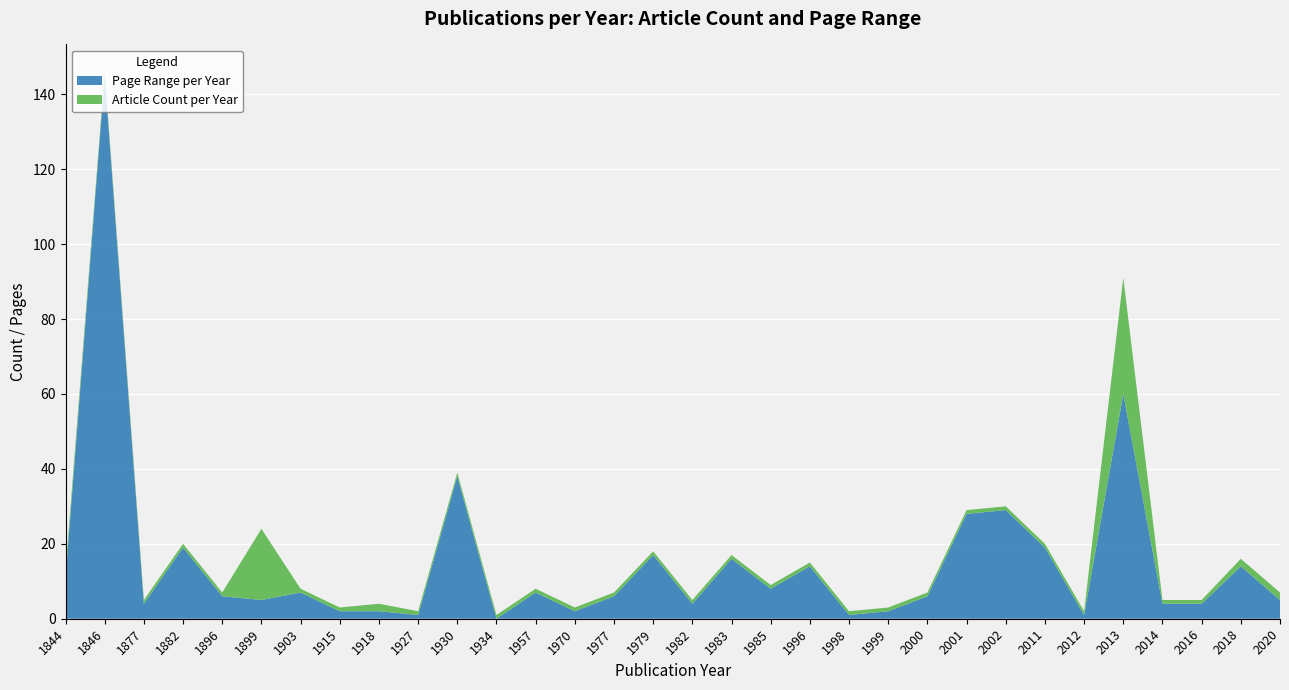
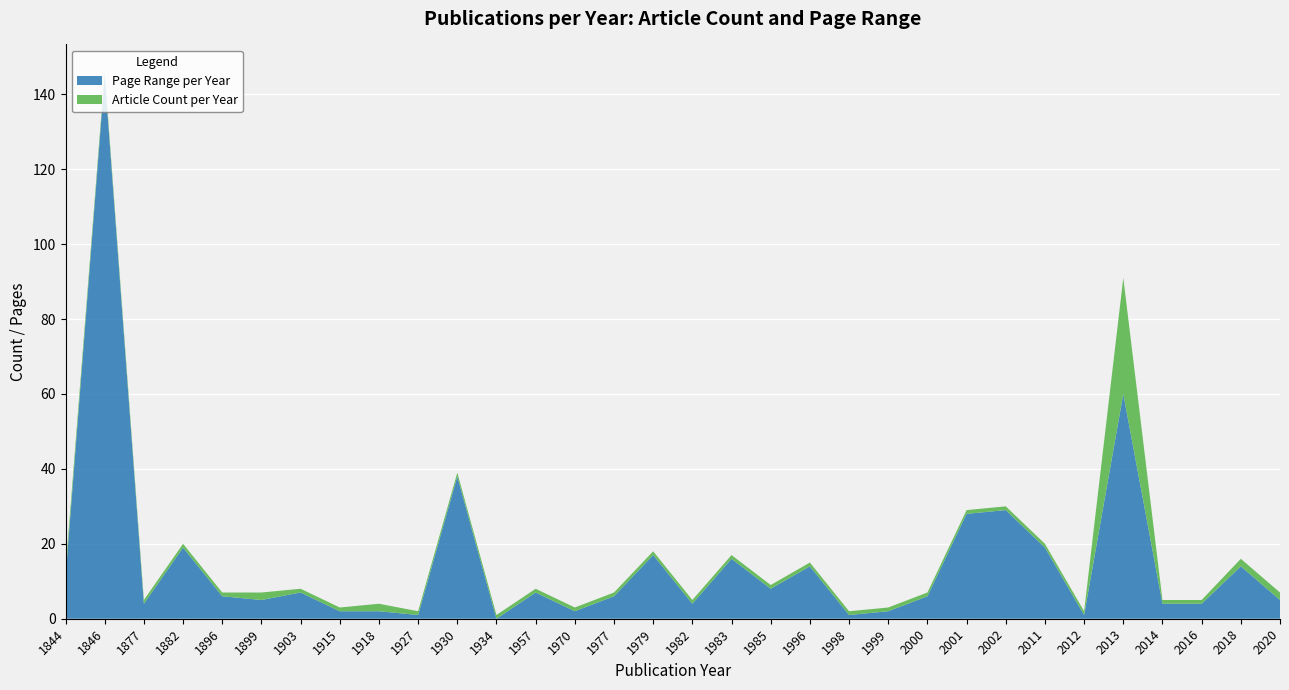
  {
    "Page Range per Year": {
      "1844": 11,
      "1877": 4,
      "1882": 19,
      "1896": 6,
      "1899": 5,
      "1903": 7,
      "1915": 2,
      "1918": 2,
      "1927": 1,
      "1930": 38,
      "1934": 0,
      "1957": 7,
      "1970": 2,
      "1977": 6,
      "1979": 17,
      "1982": 4,
      "1983": 16,
      "1985": 8,
      "1996": 14,
      "1998": 1,
      "1999": 2,
      "2000": 6,
      "2001": 28,
      "2002": 29,
      "2011": 19,
      "2012": 1,
      "2013": 60,
      "2014": 4,
      "2016": 4,
      "2018": 14,
      "2020": 5
    },
    "Article Count per Year": {
      "1844": 2,
      "1877": 1,
      "1882": 1,
      "1896": 1,
-     "1899": 19,
+     "1899": 2,
      "1903": 1,
      "1915": 1,
      "1918": 2,
      "1927": 1,
      "1930": 1,
      "1934": 1,
      "1957": 1,
      "1970": 1,
      "1977": 1,
      "1979": 1,
      "1982": 1,
      "1983": 1,
      "1985": 1,
      "1996": 1,
      "1998": 1,
      "1999": 1,
      "2000": 1,
      "2001": 1,
      "2002": 1,
      "2011": 1,
      "2012": 1,
      "2013": 31,
      "2014": 1,
      "2016": 1,
      "2018": 2,
      "2020": 2
    }
  }
